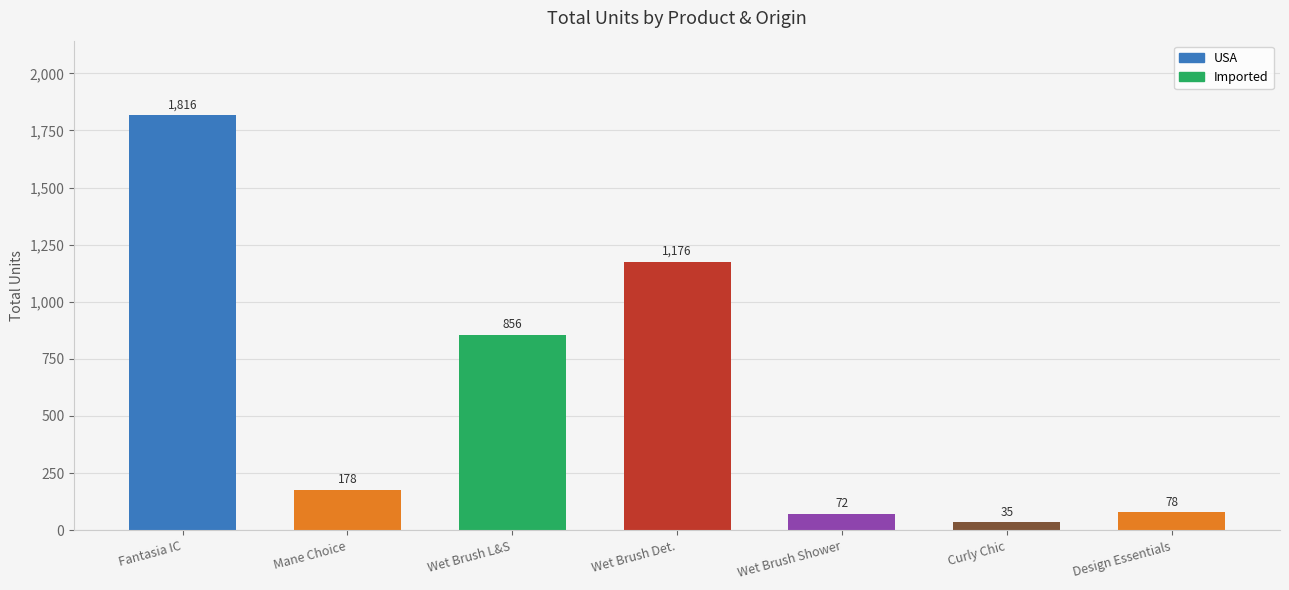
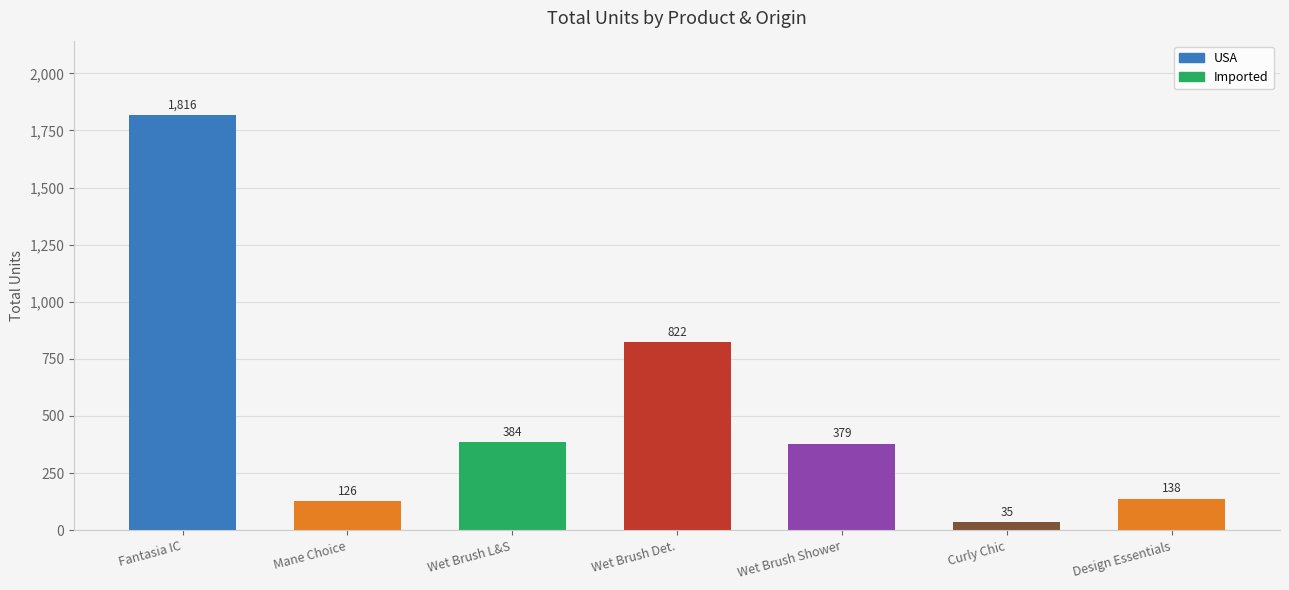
  {
    "Fantasia IC": "1,816",
-   "Mane Choice": "178",
-   "Wet Brush L&S": "856",
-   "Wet Brush Det.": "1,176",
-   "Wet Brush Shower": "72",
+   "Mane Choice": "126",
+   "Wet Brush L&S": "384",
+   "Wet Brush Det.": "822",
+   "Wet Brush Shower": "379",
    "Curly Chic": "35",
-   "Design Essentials": "78"
+   "Design Essentials": "138"
  }
